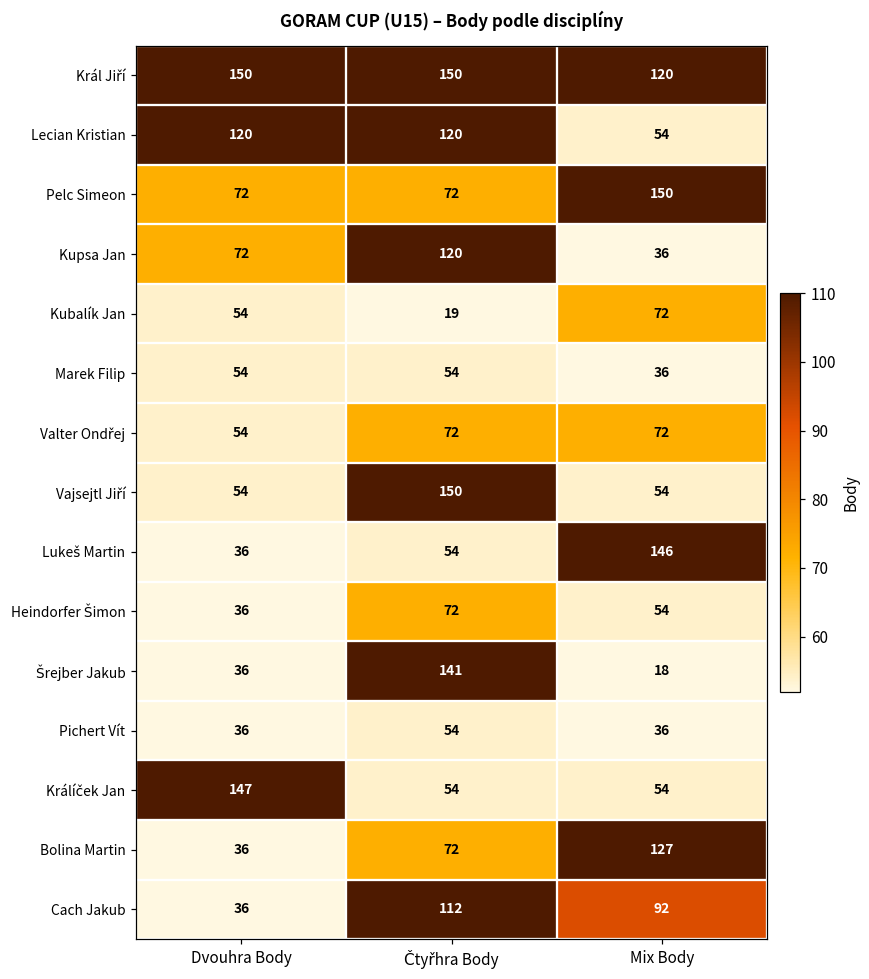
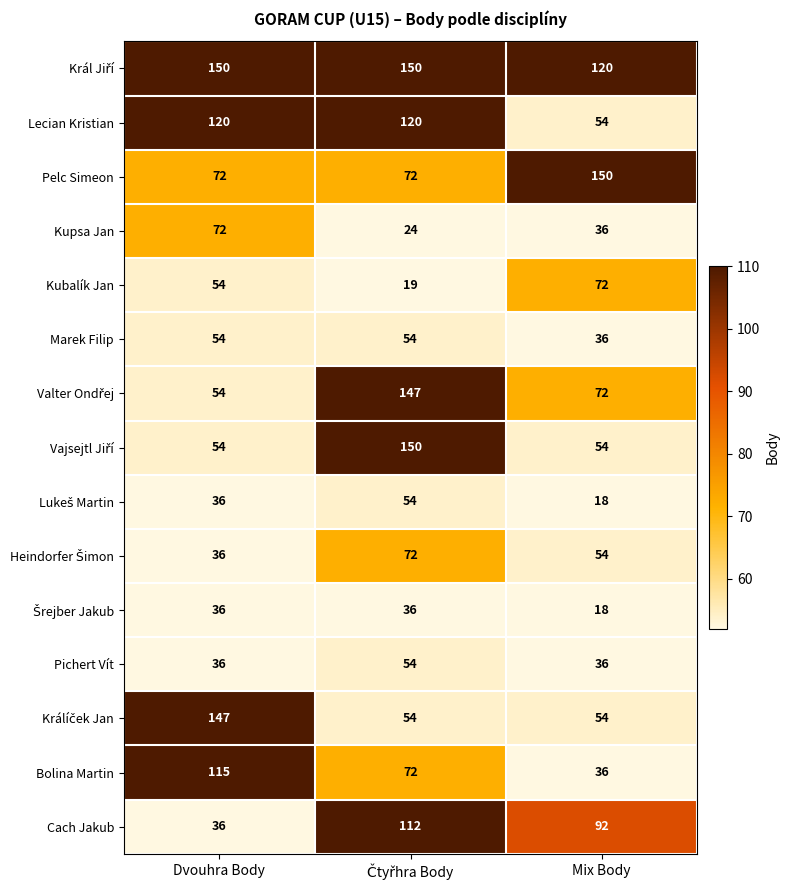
  {
    "Král Jiří": {
      "Dvouhra Body": 150,
      "Čtyřhra Body": 150,
      "Mix Body": 120
    },
    "Lecian Kristian": {
      "Dvouhra Body": 120,
      "Čtyřhra Body": 120,
      "Mix Body": 54
    },
    "Pelc Simeon": {
      "Dvouhra Body": 72,
      "Čtyřhra Body": 72,
      "Mix Body": 150
    },
    "Kupsa Jan": {
      "Dvouhra Body": 72,
-     "Čtyřhra Body": 120,
+     "Čtyřhra Body": 24,
      "Mix Body": 36
    },
    "Kubalík Jan": {
      "Dvouhra Body": 54,
      "Čtyřhra Body": 19,
      "Mix Body": 72
    },
    "Marek Filip": {
      "Dvouhra Body": 54,
      "Čtyřhra Body": 54,
      "Mix Body": 36
    },
    "Valter Ondřej": {
      "Dvouhra Body": 54,
-     "Čtyřhra Body": 72,
+     "Čtyřhra Body": 147,
      "Mix Body": 72
    },
    "Vajsejtl Jiří": {
      "Dvouhra Body": 54,
      "Čtyřhra Body": 150,
      "Mix Body": 54
    },
    "Lukeš Martin": {
      "Dvouhra Body": 36,
      "Čtyřhra Body": 54,
-     "Mix Body": 146
+     "Mix Body": 18
    },
    "Heindorfer Šimon": {
      "Dvouhra Body": 36,
      "Čtyřhra Body": 72,
      "Mix Body": 54
    },
    "Šrejber Jakub": {
      "Dvouhra Body": 36,
-     "Čtyřhra Body": 141,
+     "Čtyřhra Body": 36,
      "Mix Body": 18
    },
    "Pichert Vít": {
      "Dvouhra Body": 36,
      "Čtyřhra Body": 54,
      "Mix Body": 36
    },
    "Králíček Jan": {
      "Dvouhra Body": 147,
      "Čtyřhra Body": 54,
      "Mix Body": 54
    },
    "Bolina Martin": {
-     "Dvouhra Body": 36,
+     "Dvouhra Body": 115,
      "Čtyřhra Body": 72,
-     "Mix Body": 127
+     "Mix Body": 36
    },
    "Cach Jakub": {
      "Dvouhra Body": 36,
      "Čtyřhra Body": 112,
      "Mix Body": 92
    }
  }
